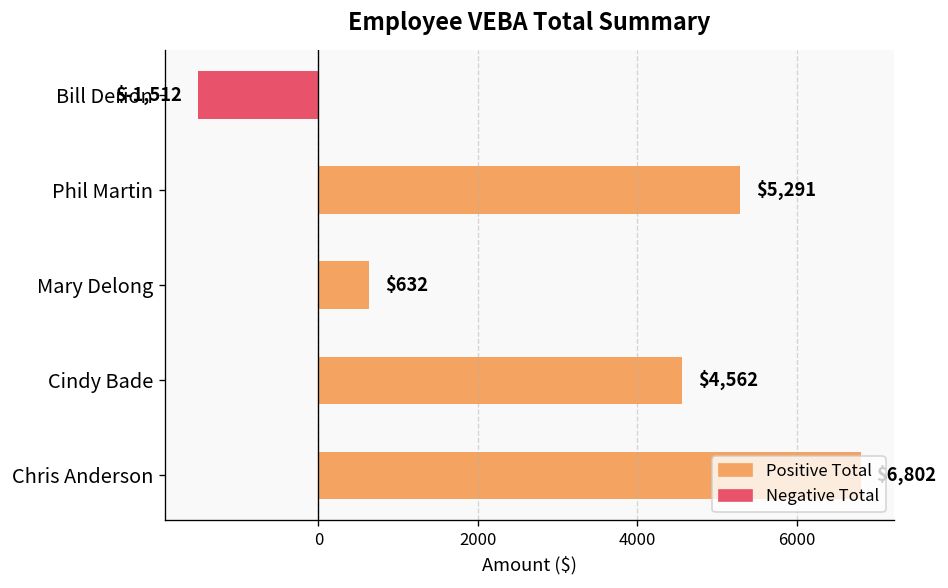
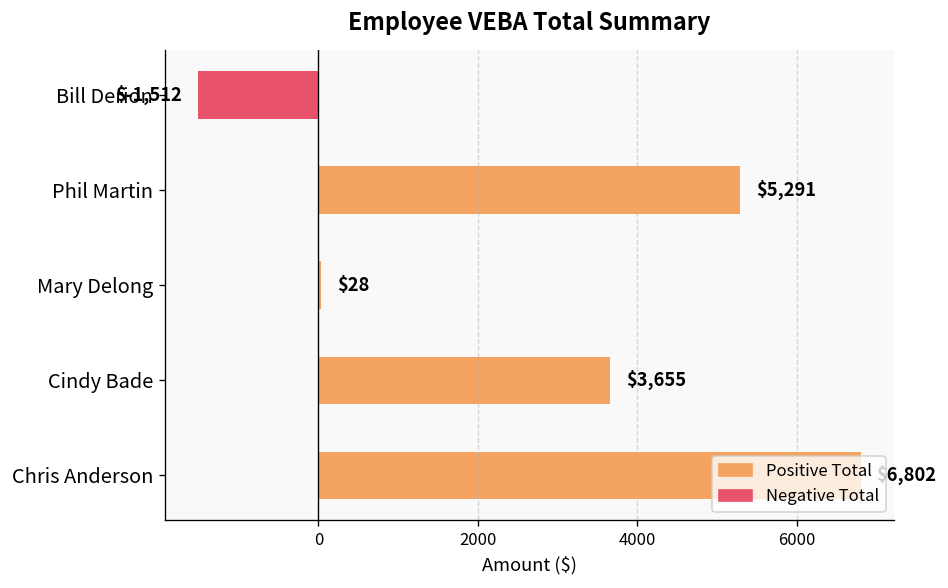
  {
    "Bill Derion": "$-1,512",
    "Phil Martin": "$5,291",
-   "Mary Delong": "$632",
-   "Cindy Bade": "$4,562"
+   "Mary Delong": "$28",
+   "Cindy Bade": "$3,655"
  }
